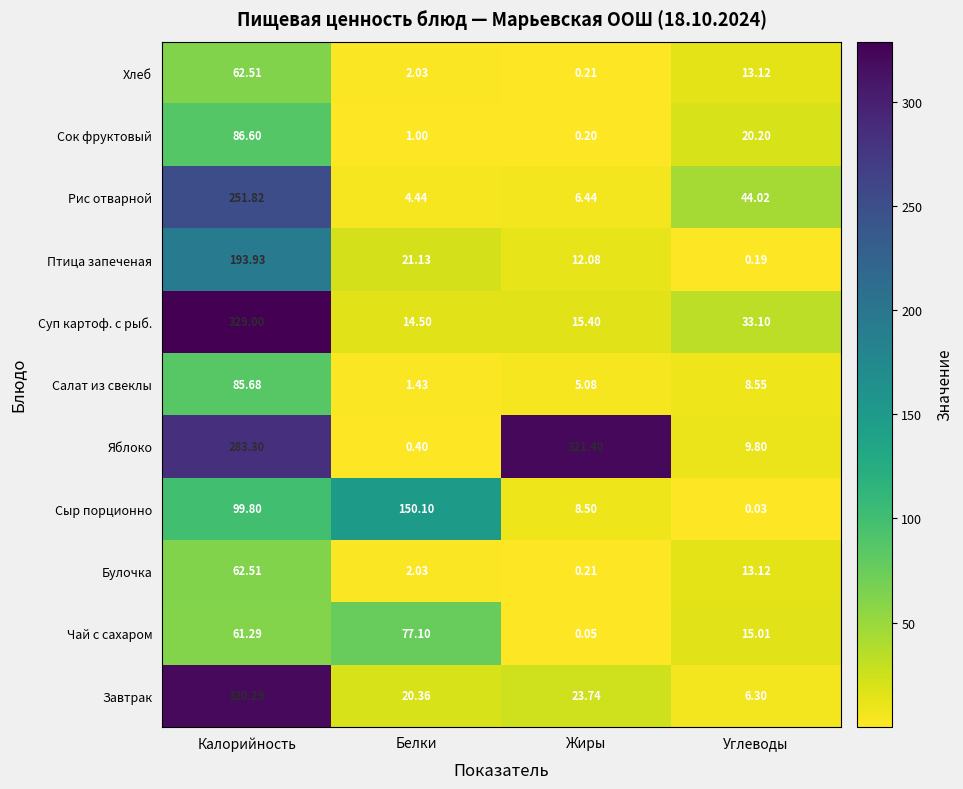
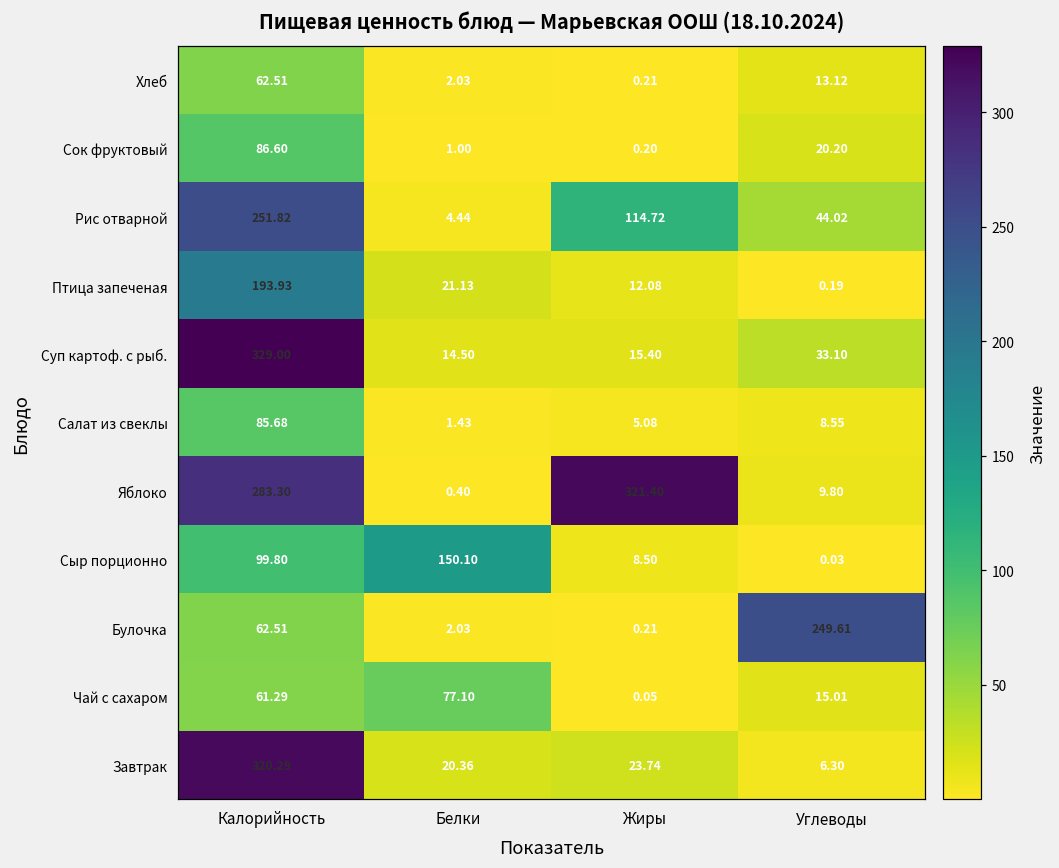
  {
    "Хлеб": {
      "Калорийность": 62.51,
      "Белки": 2.03,
      "Жиры": 0.21,
      "Углеводы": 13.12
    },
    "Сок фруктовый": {
      "Калорийность": 86.60,
      "Белки": 1.00,
      "Жиры": 0.20,
      "Углеводы": 20.20
    },
    "Рис отварной": {
      "Калорийность": 251.82,
      "Белки": 4.44,
-     "Жиры": 6.44,
+     "Жиры": 114.72,
      "Углеводы": 44.02
    },
    "Птица запеченая": {
      "Калорийность": 193.93,
      "Белки": 21.13,
      "Жиры": 12.08,
      "Углеводы": 0.19
    },
    "Суп картоф. с рыб.": {
      "Белки": 14.50,
      "Жиры": 15.40,
      "Углеводы": 33.10
    },
    "Салат из свеклы": {
      "Калорийность": 85.68,
      "Белки": 1.43,
      "Жиры": 5.08,
      "Углеводы": 8.55
    },
    "Яблоко": {
      "Калорийность": 283.30,
      "Белки": 0.40,
      "Углеводы": 9.80
    },
    "Сыр порционно": {
      "Калорийность": 99.80,
      "Белки": 150.10,
      "Жиры": 8.50,
      "Углеводы": 0.03
    },
    "Булочка": {
      "Калорийность": 62.51,
      "Белки": 2.03,
      "Жиры": 0.21,
-     "Углеводы": 13.12
+     "Углеводы": 249.61
    },
    "Чай с сахаром": {
      "Калорийность": 61.29,
      "Белки": 77.10,
      "Жиры": 0.05,
      "Углеводы": 15.01
    },
    "Завтрак": {
      "Белки": 20.36,
      "Жиры": 23.74,
      "Углеводы": 6.30
    }
  }
